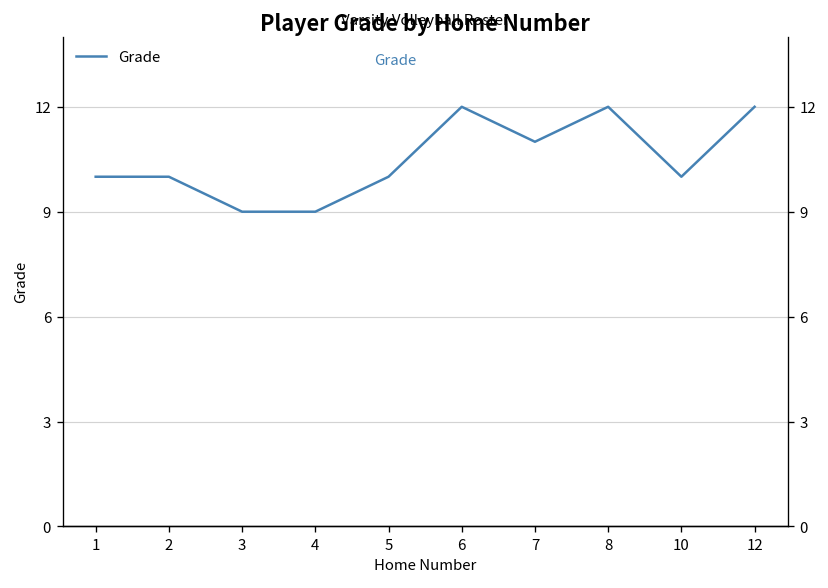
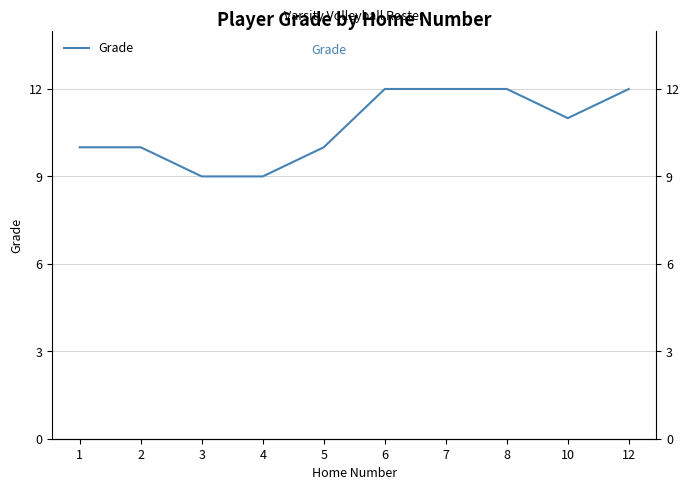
  {
    "1": 10,
    "2": 10,
    "3": 9,
    "4": 9,
    "5": 10,
    "6": 12,
-   "7": 11,
+   "7": 12,
    "8": 12,
-   "10": 10,
+   "10": 11,
    "12": 12
  }
